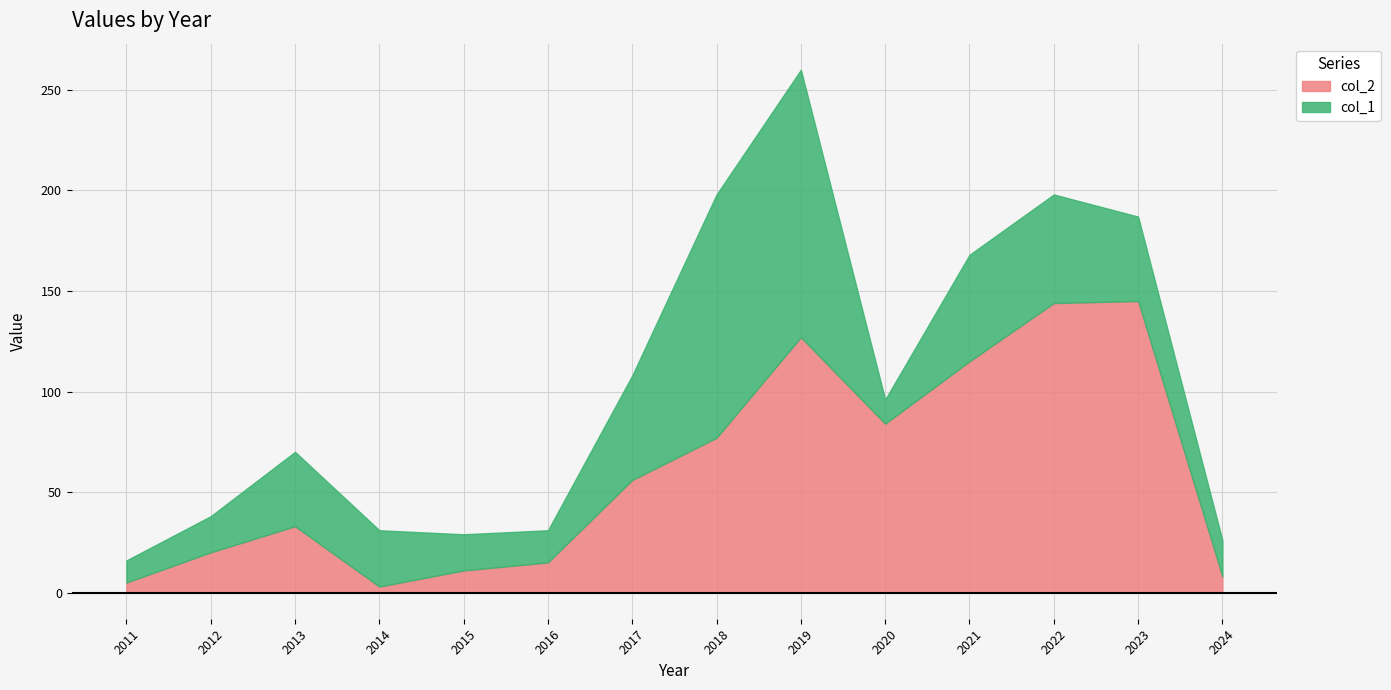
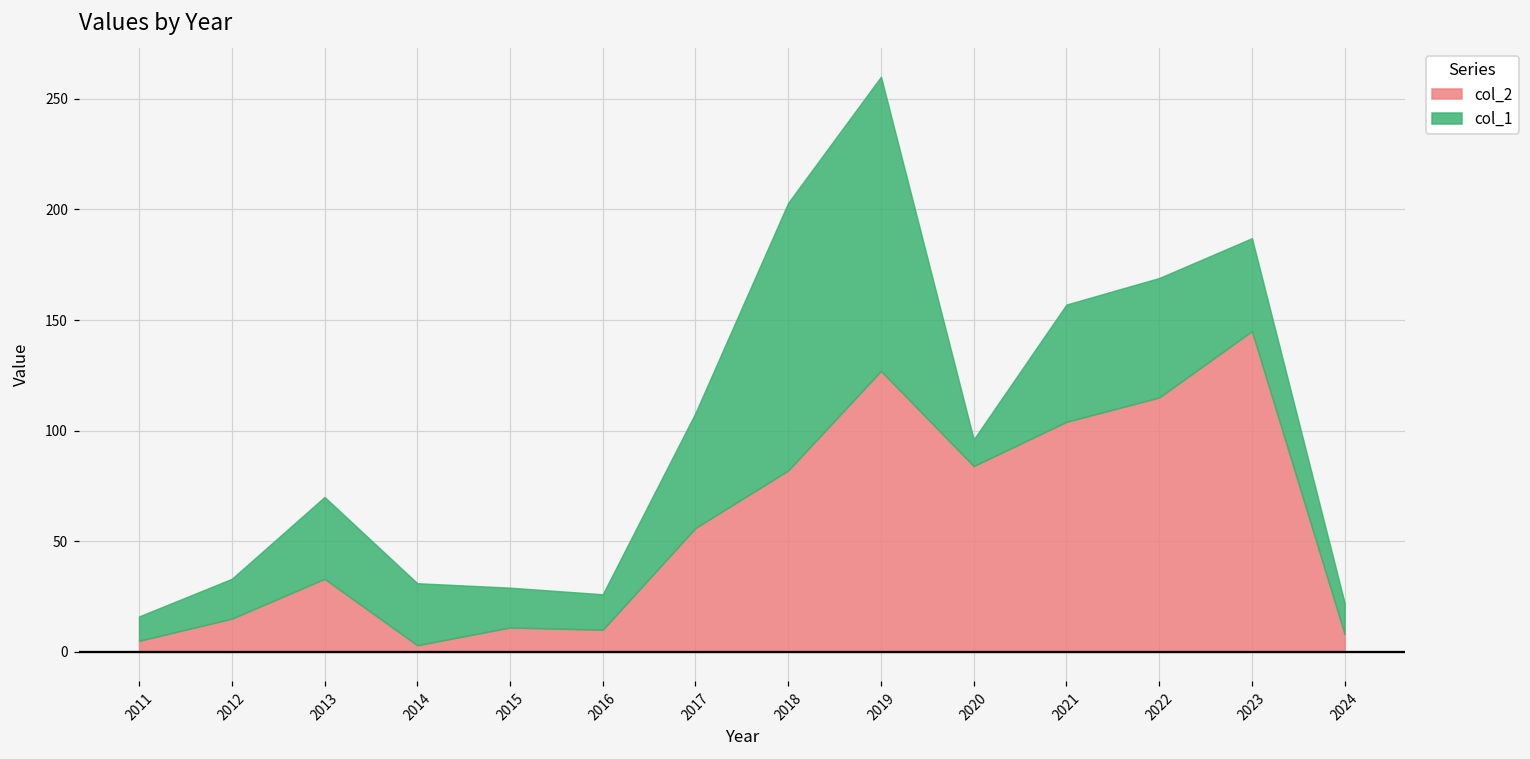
  {
    "col_2": {
      "2011": 5,
-     "2012": 20,
+     "2012": 15,
      "2013": 33,
      "2014": 3,
      "2015": 11,
-     "2016": 15,
+     "2016": 10,
      "2017": 56,
-     "2018": 77,
+     "2018": 82,
      "2019": 127,
      "2020": 84,
-     "2021": 115,
-     "2022": 144,
+     "2021": 104,
+     "2022": 115,
      "2023": 145,
      "2024": 8
    },
    "col_1": {
      "2011": 11,
      "2012": 18,
      "2013": 37,
      "2014": 28,
      "2015": 18,
      "2016": 16,
      "2017": 52,
      "2018": 121,
      "2019": 133,
      "2020": 12,
      "2021": 53,
      "2022": 54,
      "2023": 42,
-     "2024": 18
+     "2024": 14
    }
  }
